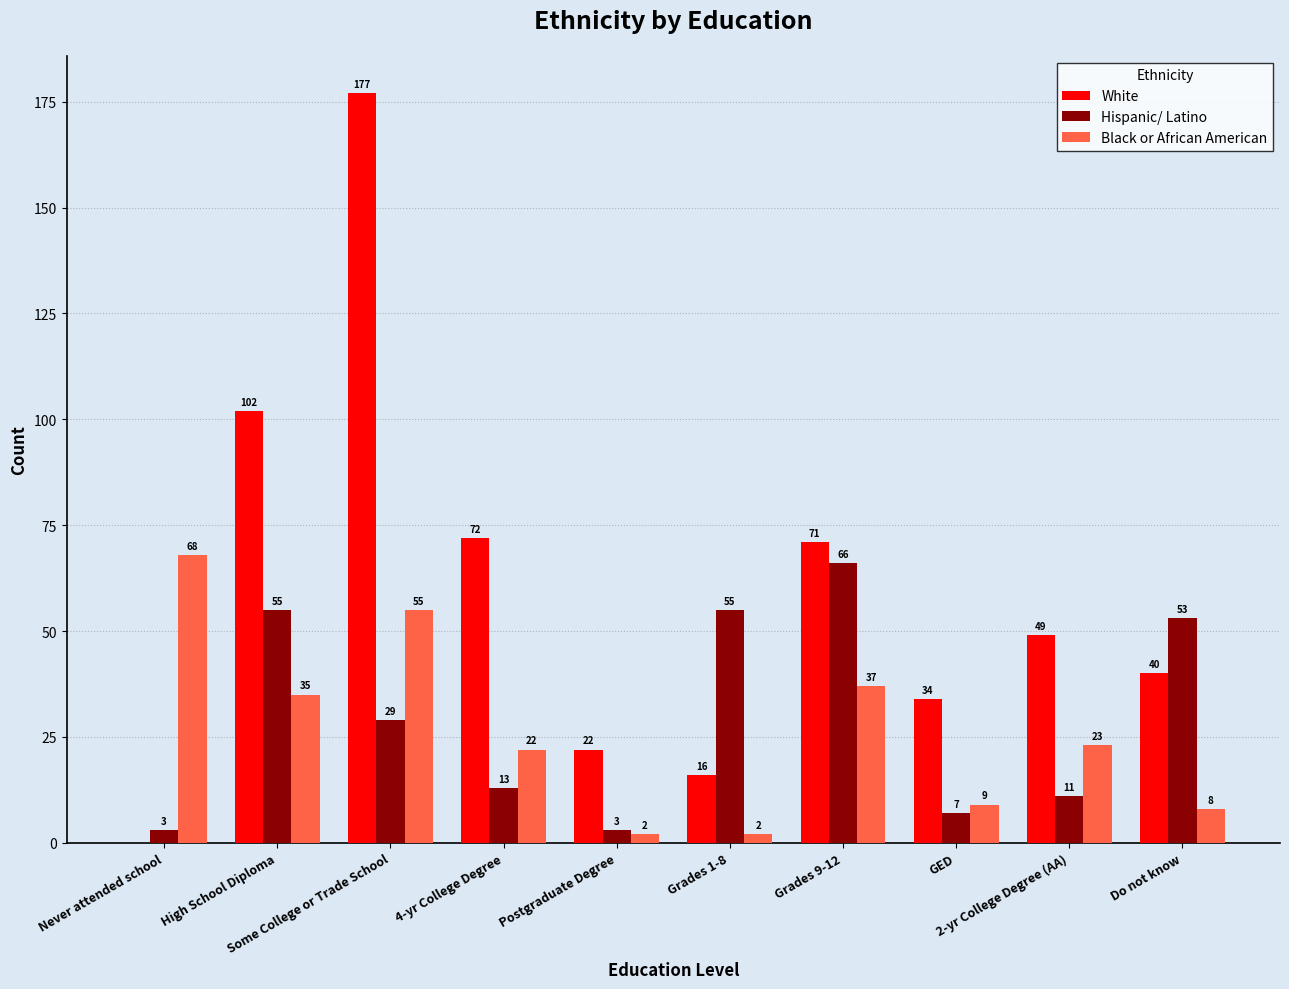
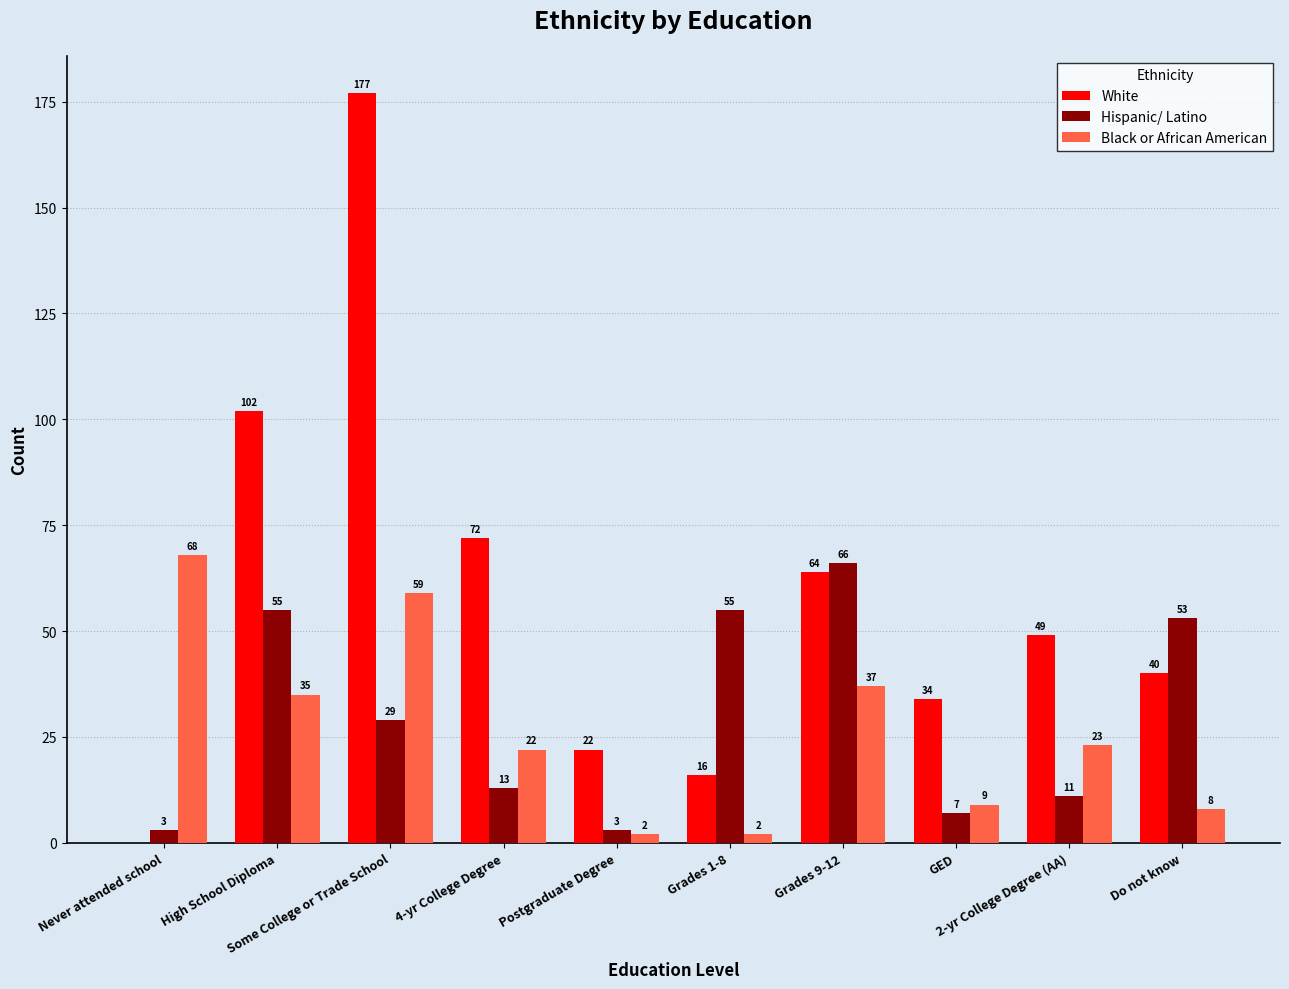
  {
    "White": {
      "High School Diploma": 102,
      "Some College or Trade School": 177,
      "4-yr College Degree": 72,
      "Postgraduate Degree": 22,
      "Grades 1-8": 16,
-     "Grades 9-12": 71,
+     "Grades 9-12": 64,
      "GED": 34,
      "2-yr College Degree (AA)": 49,
      "Do not know": 40
    },
    "Hispanic/ Latino": {
      "Never attended school": 3,
      "High School Diploma": 55,
      "Some College or Trade School": 29,
      "4-yr College Degree": 13,
      "Postgraduate Degree": 3,
      "Grades 1-8": 55,
      "Grades 9-12": 66,
      "GED": 7,
      "2-yr College Degree (AA)": 11,
      "Do not know": 53
    },
    "Black or African American": {
      "Never attended school": 68,
      "High School Diploma": 35,
-     "Some College or Trade School": 55,
+     "Some College or Trade School": 59,
      "4-yr College Degree": 22,
      "Postgraduate Degree": 2,
      "Grades 1-8": 2,
      "Grades 9-12": 37,
      "GED": 9,
      "2-yr College Degree (AA)": 23,
      "Do not know": 8
    }
  }
